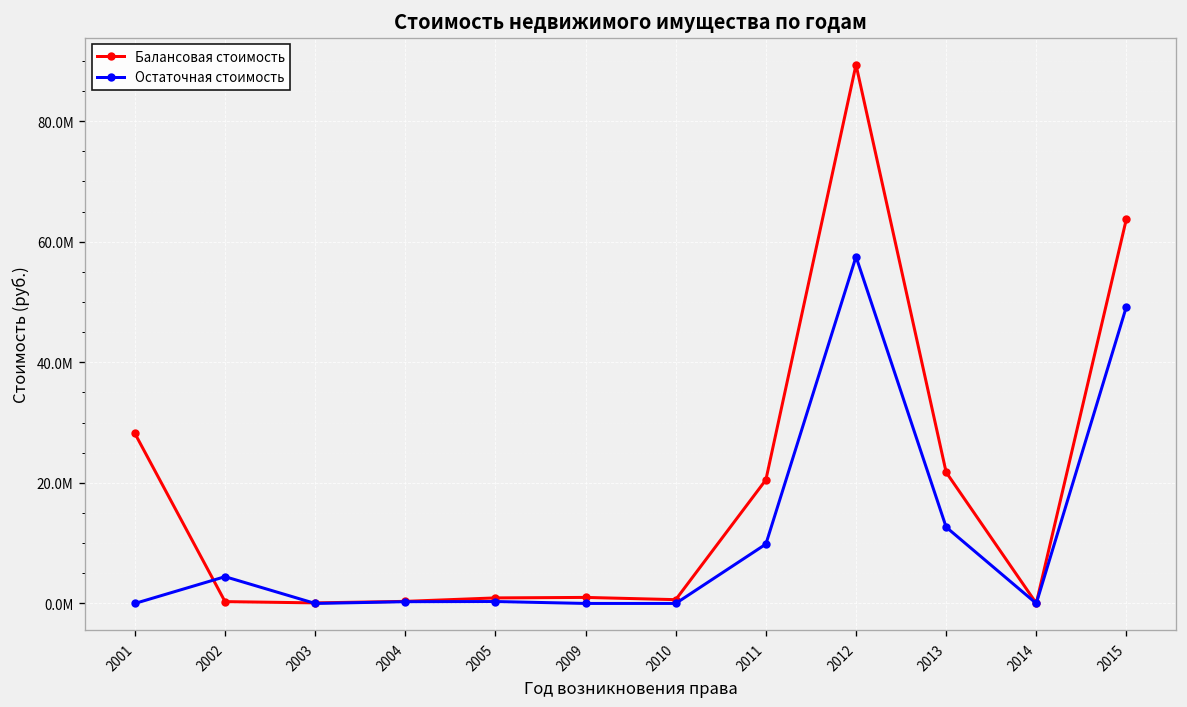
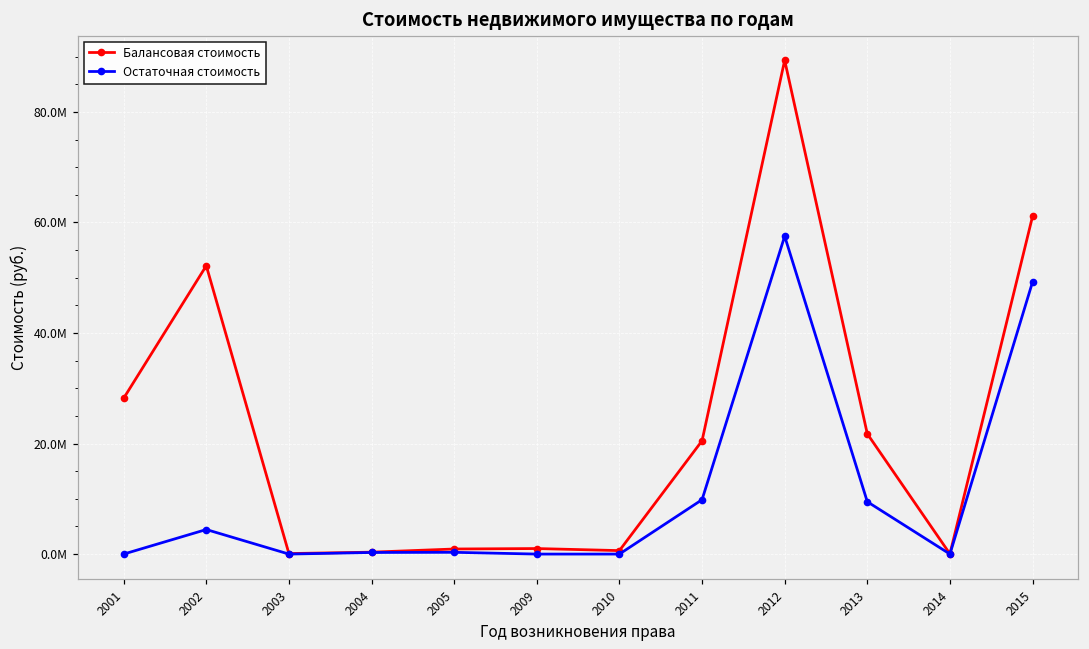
  {
    "Балансовая стоимость": {
      "2001": 28000000,
-     "2002": 0,
+     "2002": 52000000,
      "2005": 1000000,
      "2009": 1000000,
      "2010": 1000000,
      "2011": 20000000,
      "2012": 89000000,
      "2013": 22000000,
-     "2015": 64000000
+     "2015": 61000000
    },
    "Остаточная стоимость": {
      "2001": 0,
      "2002": 4000000,
      "2005": 0,
      "2009": 0,
      "2010": 0,
      "2011": 10000000,
      "2012": 58000000,
-     "2013": 13000000,
+     "2013": 9000000,
      "2015": 49000000
    }
  }
